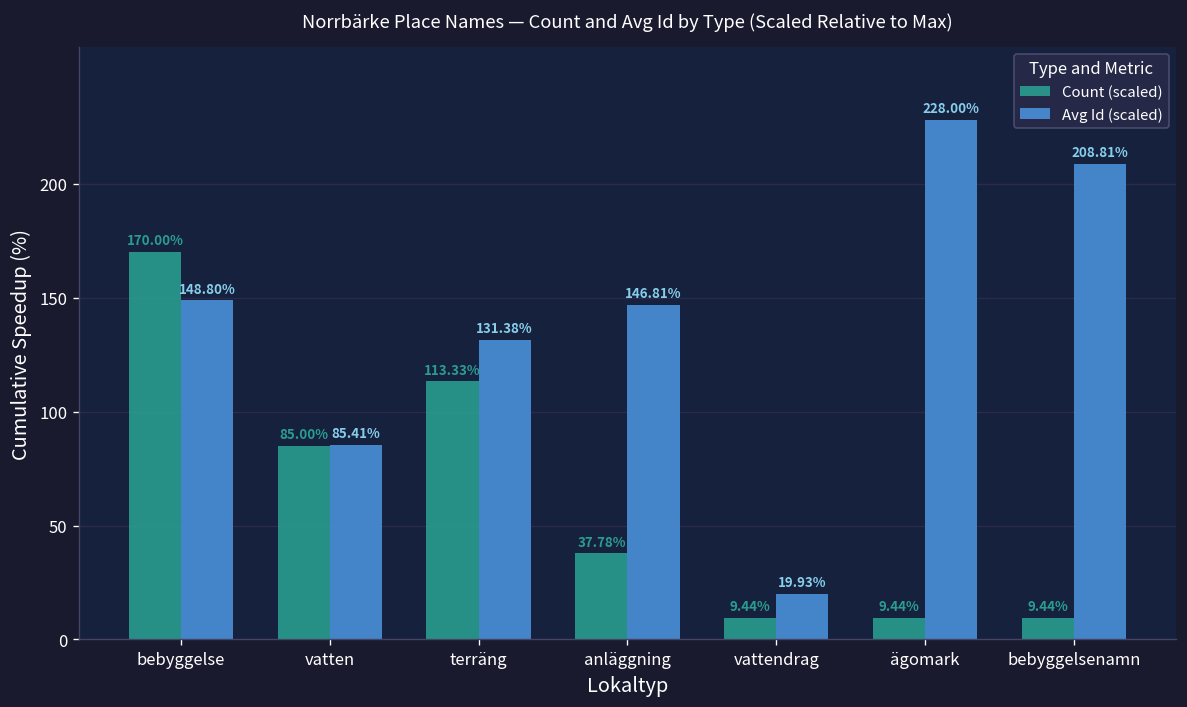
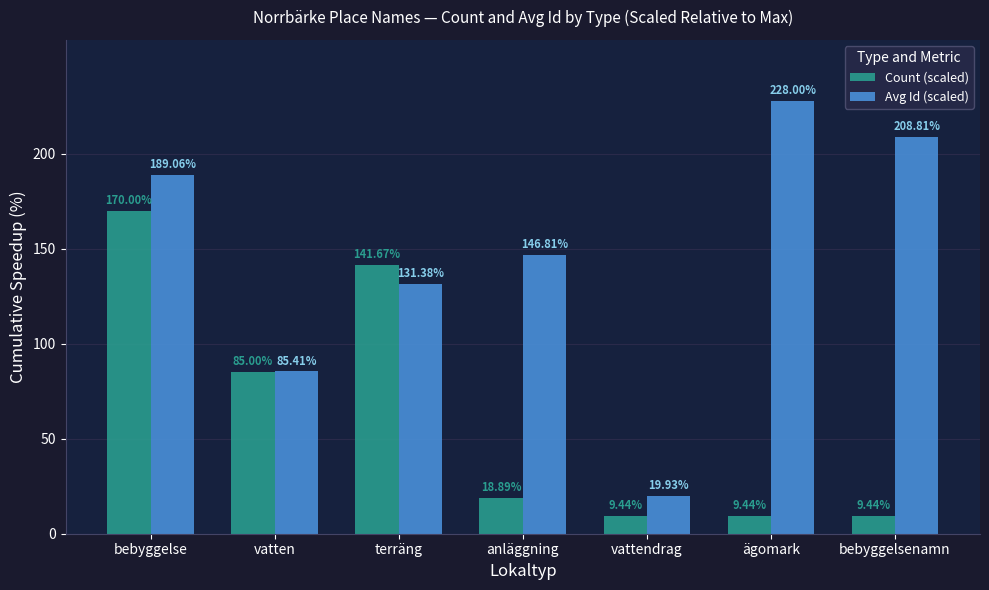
  {
    "Count (scaled)": {
      "bebyggelse": "170.00%",
      "vatten": "85.00%",
-     "terräng": "113.33%",
-     "anläggning": "37.78%",
+     "terräng": "141.67%",
+     "anläggning": "18.89%",
      "vattendrag": "9.44%",
      "ägomark": "9.44%",
      "bebyggelsenamn": "9.44%"
    },
    "Avg Id (scaled)": {
-     "bebyggelse": "148.80%",
+     "bebyggelse": "189.06%",
      "vatten": "85.41%",
      "terräng": "131.38%",
      "anläggning": "146.81%",
      "vattendrag": "19.93%",
      "ägomark": "228.00%",
      "bebyggelsenamn": "208.81%"
    }
  }
